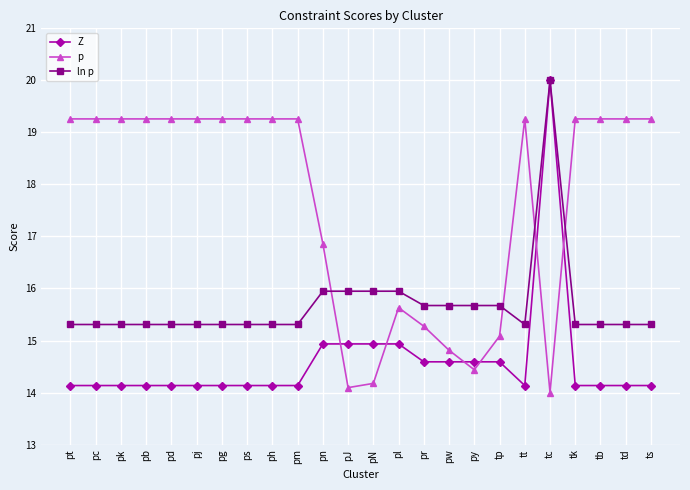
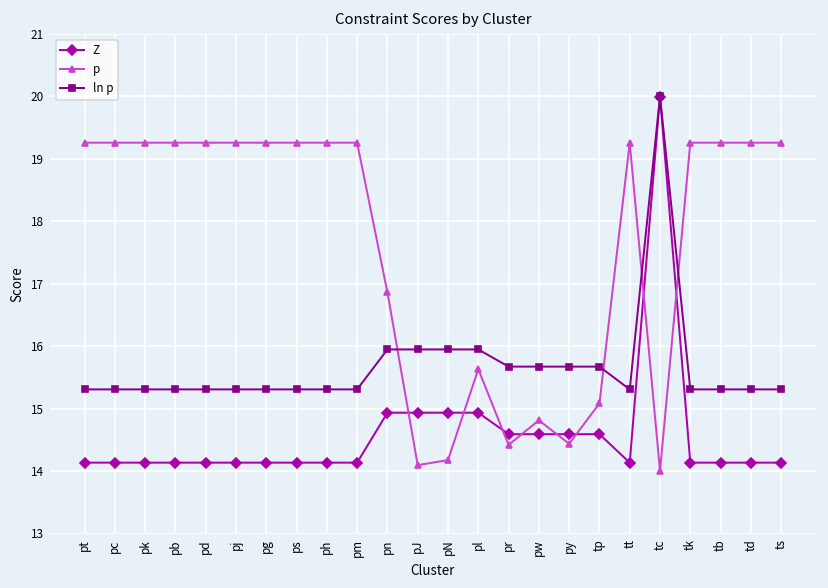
  {
    "p": {
      "pt": 19.3,
      "pc": 19.3,
      "pk": 19.3,
      "pb": 19.3,
      "pd": 19.3,
      "pj": 19.3,
      "pg": 19.3,
      "ps": 19.3,
      "ph": 19.3,
      "pm": 19.3,
      "pn": 16.9,
      "pJ": 14.1,
      "pN": 14.2,
      "pl": 15.6,
-     "pr": 15.3,
+     "pr": 14.4,
      "pw": 14.8,
      "py": 14.4,
      "tp": 15.1,
      "tt": 19.3,
      "tc": 14.0,
      "tk": 19.3,
      "tb": 19.3,
      "td": 19.3,
      "ts": 19.3
    }
  }
